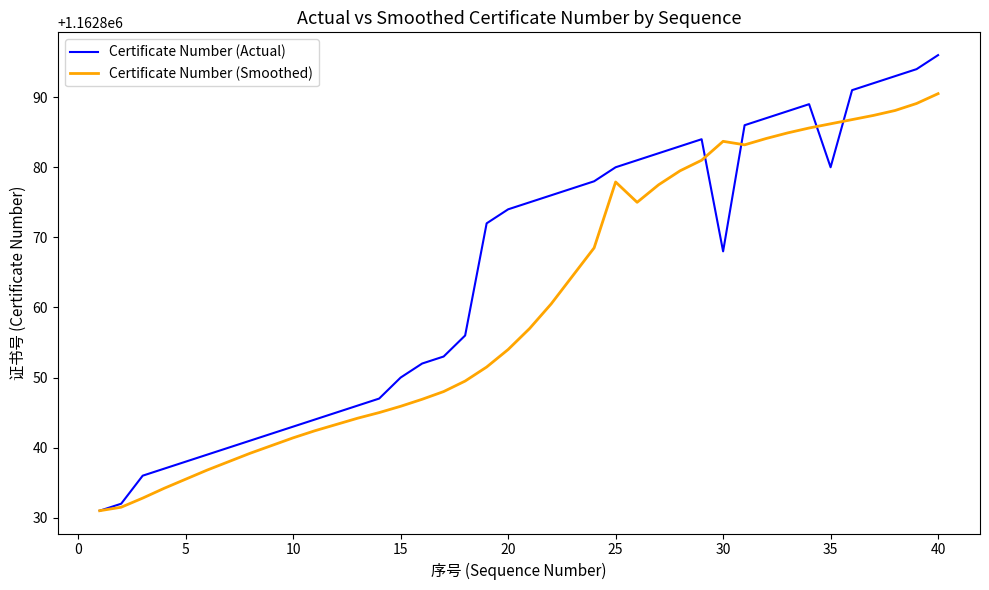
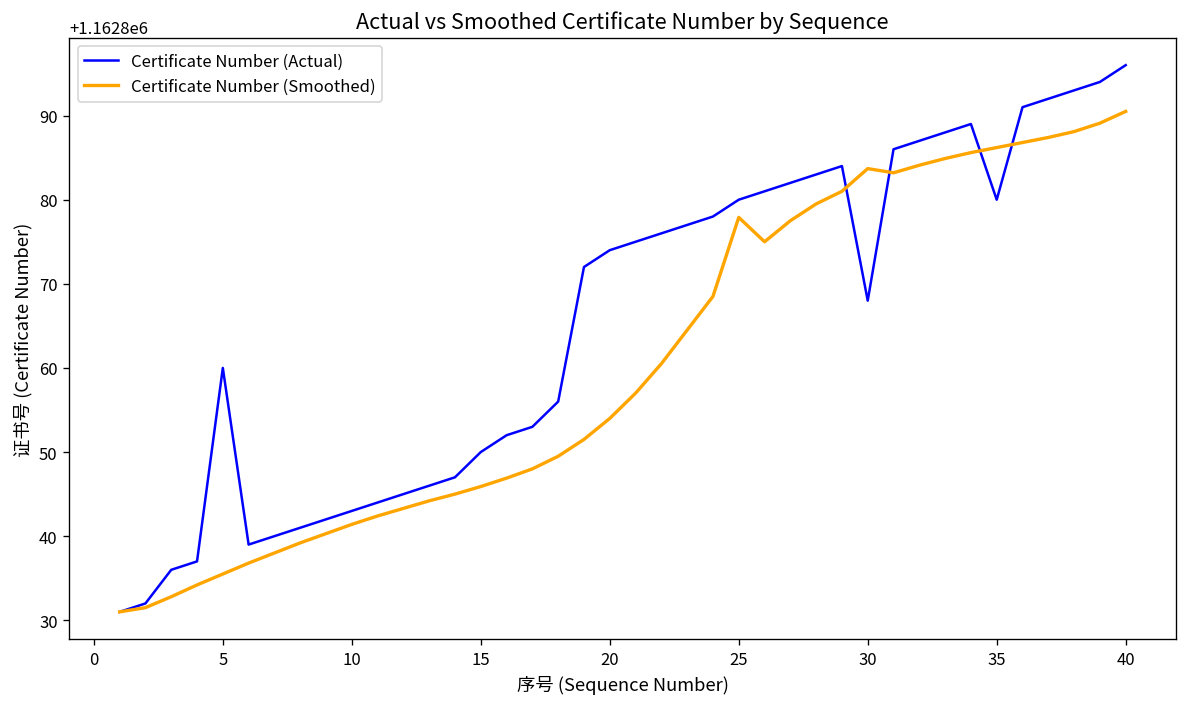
  {
    "Certificate Number (Actual)": {
-     "5": 1162838,
+     "5": 1162860,
      "10": 1162843,
      "15": 1162850,
      "20": 1162874,
      "25": 1162880,
      "30": 1162868,
      "35": 1162880,
      "40": 1162896
    },
    "Certificate Number (Smoothed)": {
      "5": 1162836,
      "10": 1162841,
      "15": 1162846,
      "20": 1162854,
      "25": 1162878,
      "30": 1162884,
      "35": 1162886,
      "40": 1162891
    }
  }
